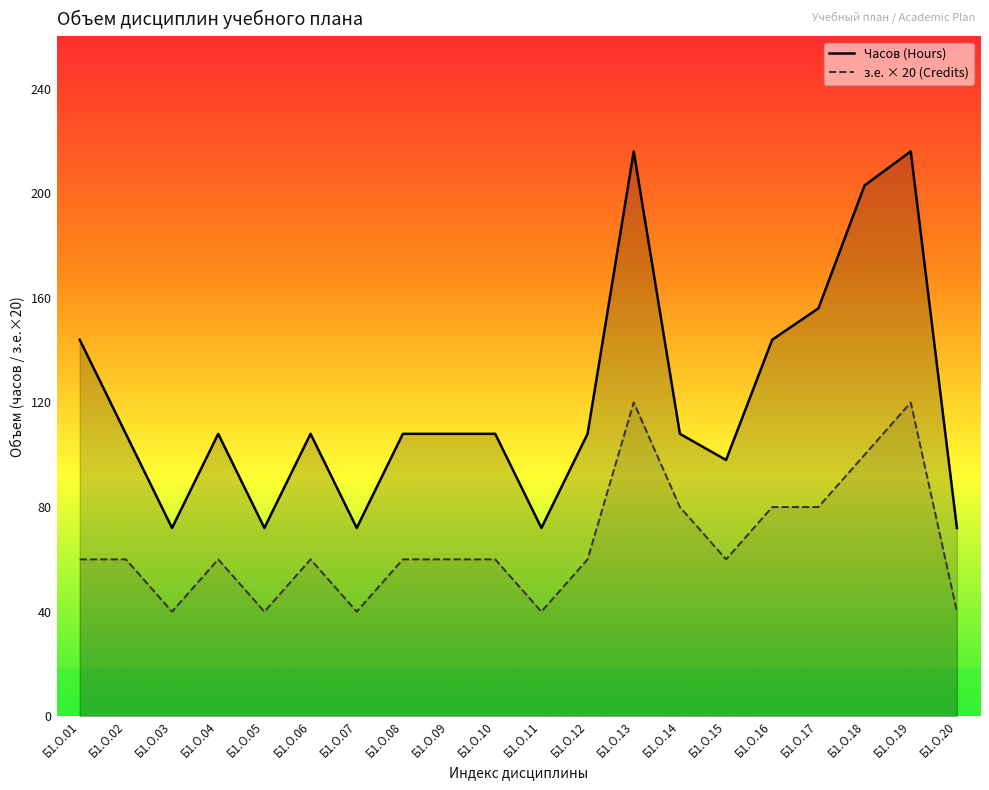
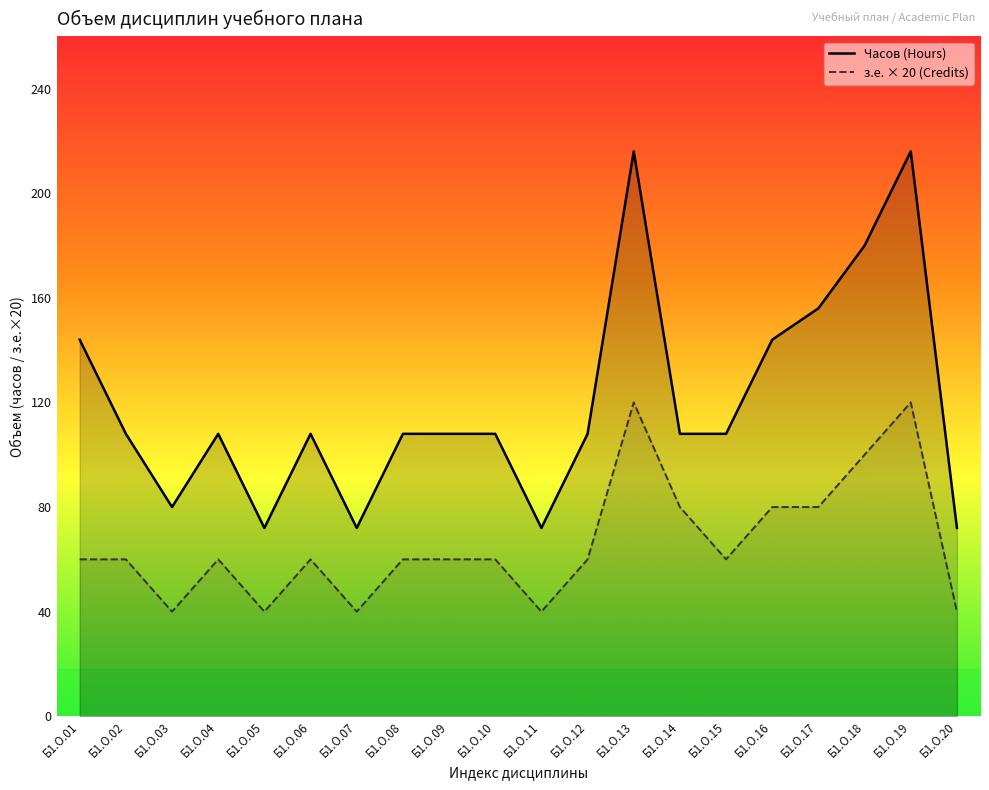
  {
    "Часов (Hours)": {
      "Б1.О.01": 144,
      "Б1.О.02": 108,
-     "Б1.О.03": 72,
+     "Б1.О.03": 80,
      "Б1.О.04": 108,
      "Б1.О.05": 72,
      "Б1.О.06": 108,
      "Б1.О.07": 72,
      "Б1.О.08": 108,
      "Б1.О.09": 108,
      "Б1.О.10": 108,
      "Б1.О.11": 72,
      "Б1.О.12": 108,
      "Б1.О.13": 216,
      "Б1.О.14": 108,
-     "Б1.О.15": 98,
+     "Б1.О.15": 108,
      "Б1.О.16": 144,
      "Б1.О.17": 156,
-     "Б1.О.18": 203,
+     "Б1.О.18": 180,
      "Б1.О.19": 216,
      "Б1.О.20": 72
    },
    "з.е. × 20 (Credits)": {
      "Б1.О.01": 60,
      "Б1.О.02": 60,
      "Б1.О.03": 40,
      "Б1.О.04": 60,
      "Б1.О.05": 40,
      "Б1.О.06": 60,
      "Б1.О.07": 40,
      "Б1.О.08": 60,
      "Б1.О.09": 60,
      "Б1.О.10": 60,
      "Б1.О.11": 40,
      "Б1.О.12": 60,
      "Б1.О.13": 120,
      "Б1.О.14": 80,
      "Б1.О.15": 60,
      "Б1.О.16": 80,
      "Б1.О.17": 80,
      "Б1.О.18": 100,
      "Б1.О.19": 120,
      "Б1.О.20": 40
    }
  }
